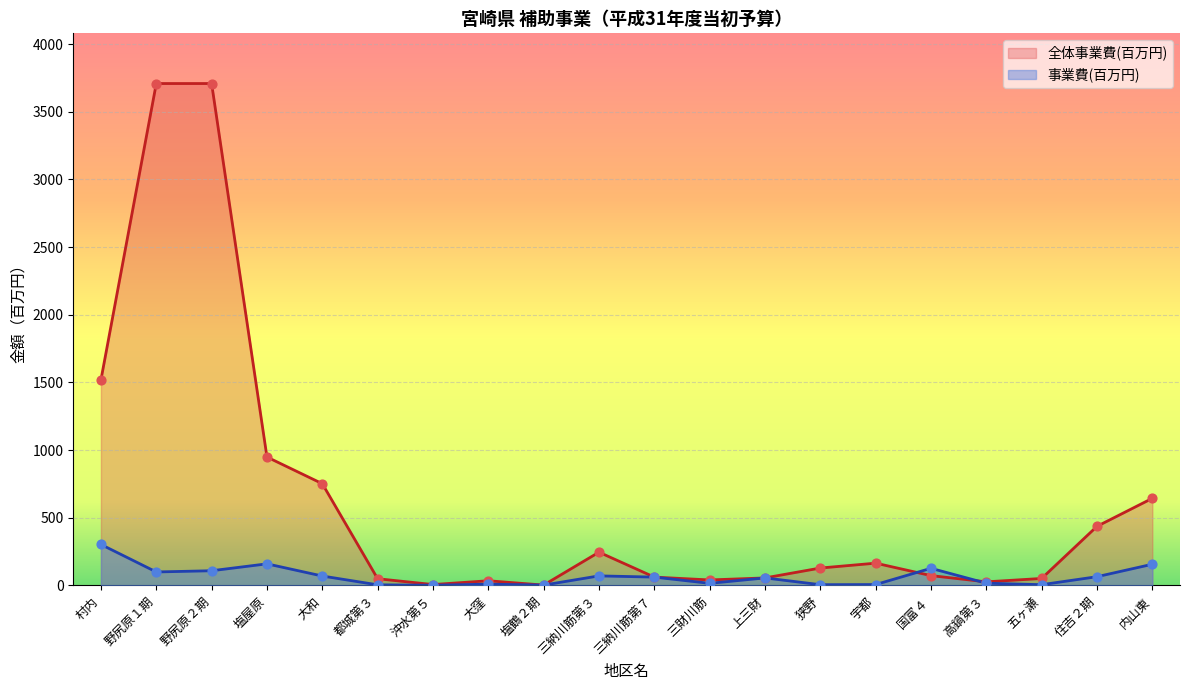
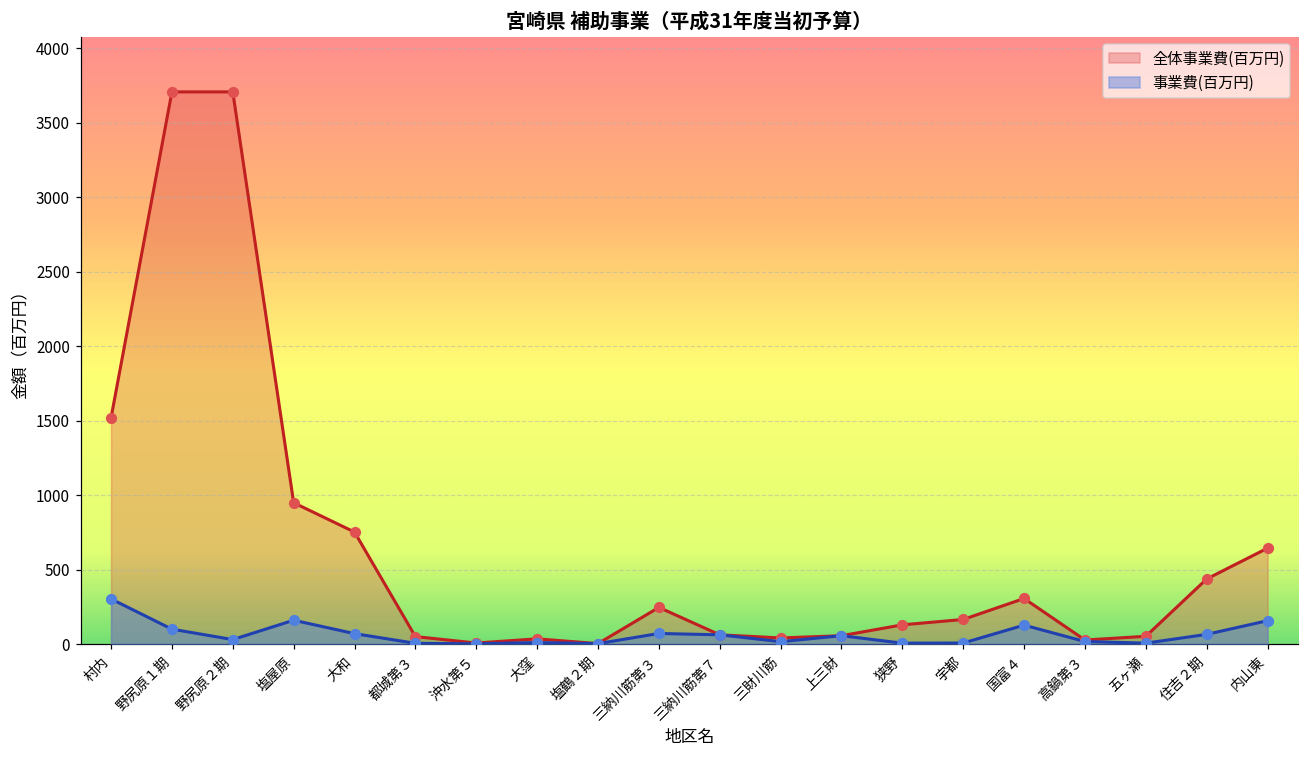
  {
    "全体事業費(百万円)": {
      "村内": 1520,
      "野尻原１期": 3710,
      "野尻原２期": 3710,
      "塩屋原": 950,
      "大和": 750,
      "都城第３": 50,
      "大窪": 40,
      "三納川筋第３": 250,
      "三財川筋": 40,
      "狭野": 130,
      "宇都": 170,
-     "国富４": 70,
+     "国富４": 310,
      "五ヶ瀬": 50,
      "住吉２期": 440,
      "内山東": 640
    },
    "事業費(百万円)": {
      "村内": 300,
      "野尻原１期": 100,
-     "野尻原２期": 110,
+     "野尻原２期": 30,
      "塩屋原": 160,
      "大和": 70,
      "都城第３": 10,
      "大窪": 10,
      "三納川筋第３": 70,
      "三財川筋": 20,
      "狭野": 10,
      "宇都": 10,
      "国富４": 130,
      "五ヶ瀬": 10,
      "住吉２期": 70,
      "内山東": 160
    }
  }
